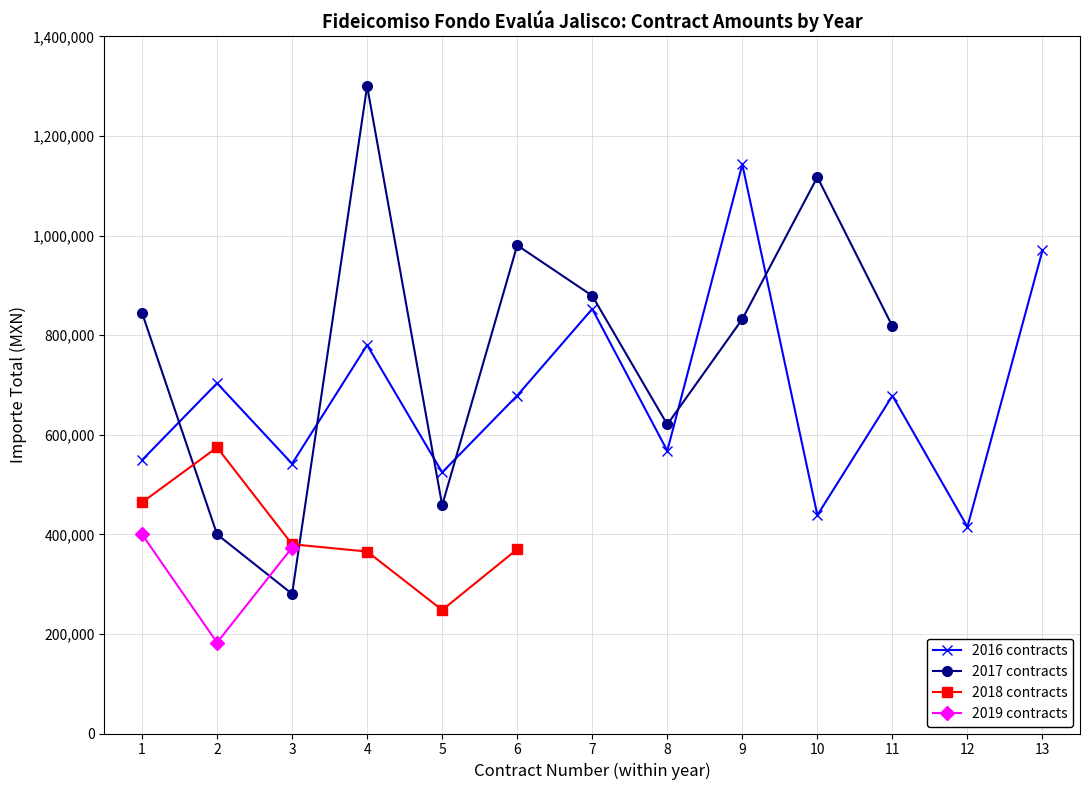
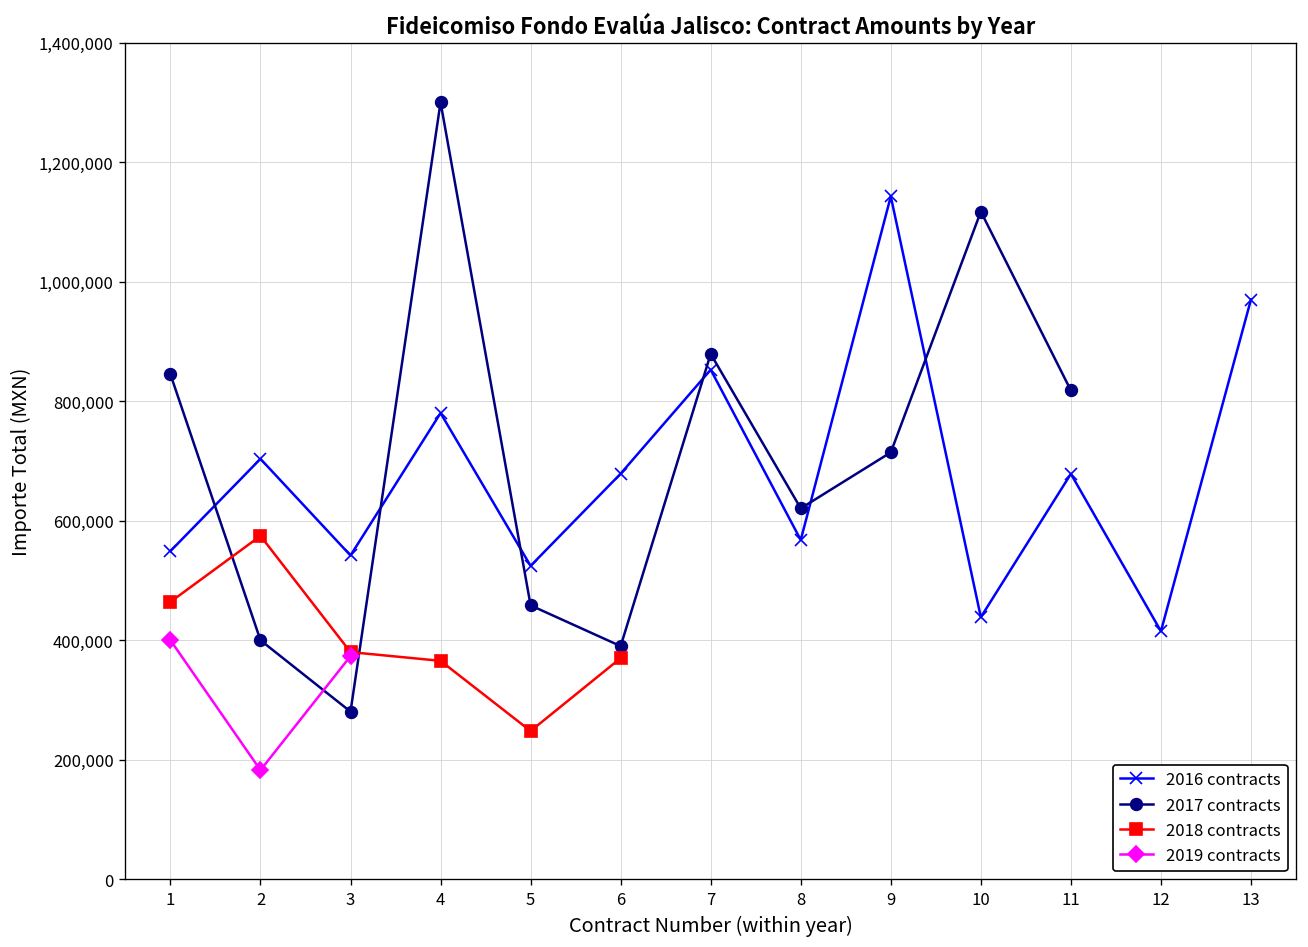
  {
    "2016 contracts": {
      "1": "550,000",
      "2": "700,000",
      "3": "540,000",
      "4": "780,000",
      "5": "520,000",
      "6": "680,000",
      "7": "850,000",
      "8": "570,000",
      "9": "1,140,000",
      "10": "440,000",
      "11": "680,000",
      "12": "410,000",
      "13": "970,000"
    },
    "2017 contracts": {
      "1": "840,000",
      "2": "400,000",
      "3": "280,000",
      "4": "1,300,000",
      "5": "460,000",
-     "6": "980,000",
+     "6": "390,000",
      "7": "880,000",
      "8": "620,000",
-     "9": "830,000",
+     "9": "710,000",
      "10": "1,120,000",
      "11": "820,000"
    },
    "2018 contracts": {
      "1": "460,000",
      "2": "570,000",
      "3": "380,000",
      "4": "370,000",
      "5": "250,000",
      "6": "370,000"
    },
    "2019 contracts": {
      "1": "400,000",
      "2": "180,000",
      "3": "370,000"
    }
  }
